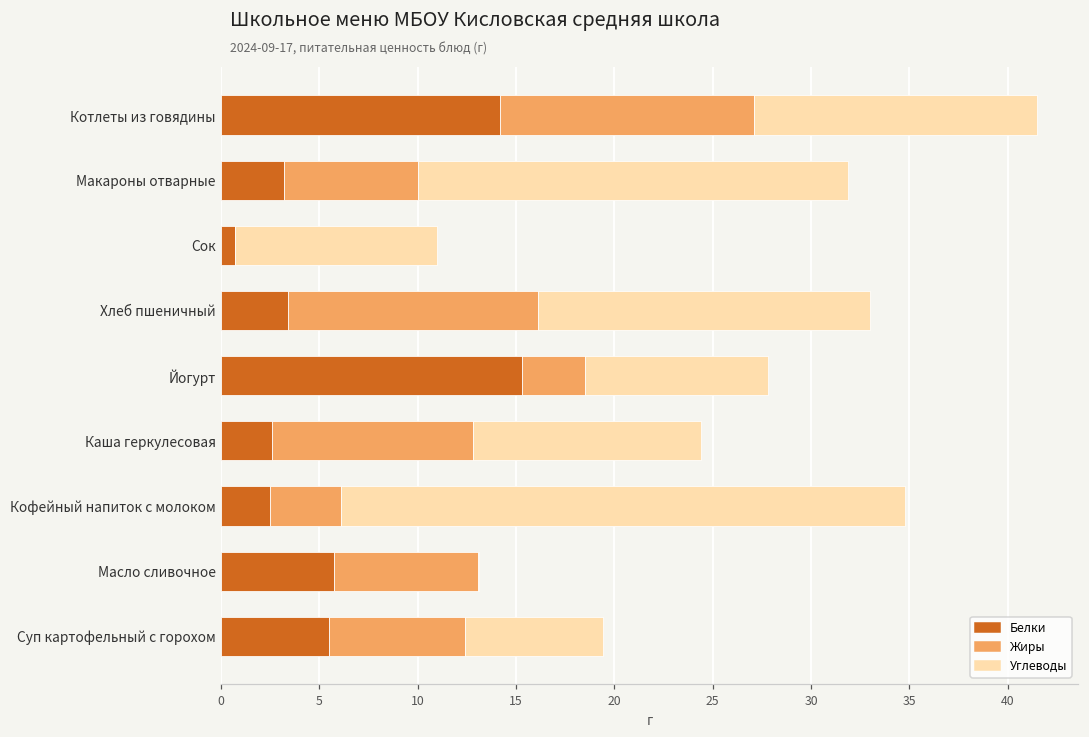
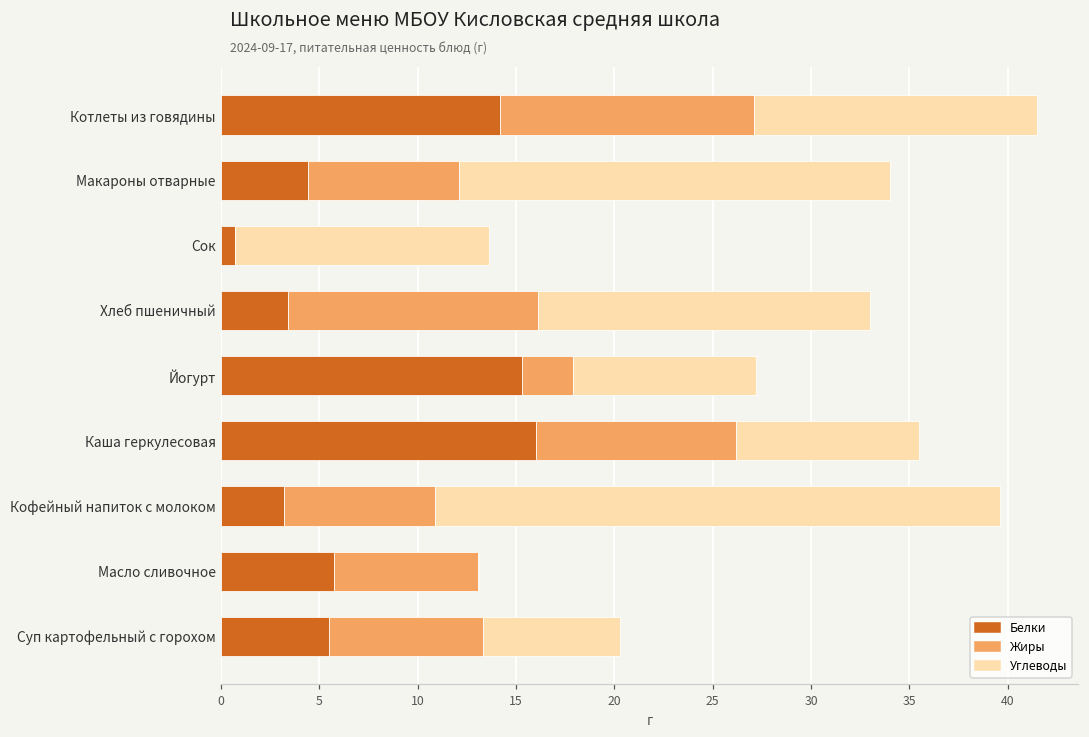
  {
    "Белки": {
      "Котлеты из говядины": 14.2,
-     "Макароны отварные": 3.2,
+     "Макароны отварные": 4.4,
      "Сок": 0.7,
      "Хлеб пшеничный": 3.4,
      "Йогурт": 15.3,
-     "Каша геркулесовая": 2.6,
-     "Кофейный напиток с молоком": 2.5,
+     "Каша геркулесовая": 16.0,
+     "Кофейный напиток с молоком": 3.2,
      "Масло сливочное": 5.8,
      "Суп картофельный с горохом": 5.5
    },
    "Жиры": {
      "Котлеты из говядины": 12.9,
-     "Макароны отварные": 6.8,
+     "Макароны отварные": 7.7,
      "Сок": 0.0,
      "Хлеб пшеничный": 12.7,
-     "Йогурт": 3.2,
+     "Йогурт": 2.6,
      "Каша геркулесовая": 10.2,
-     "Кофейный напиток с молоком": 3.6,
+     "Кофейный напиток с молоком": 7.7,
      "Масло сливочное": 7.3,
-     "Суп картофельный с горохом": 6.9
+     "Суп картофельный с горохом": 7.8
    },
    "Углеводы": {
      "Котлеты из говядины": 14.4,
      "Макароны отварные": 21.9,
-     "Сок": 10.3,
+     "Сок": 12.9,
      "Хлеб пшеничный": 16.9,
      "Йогурт": 9.3,
-     "Каша геркулесовая": 11.6,
+     "Каша геркулесовая": 9.3,
      "Кофейный напиток с молоком": 28.7,
      "Суп картофельный с горохом": 7.0
    }
  }
